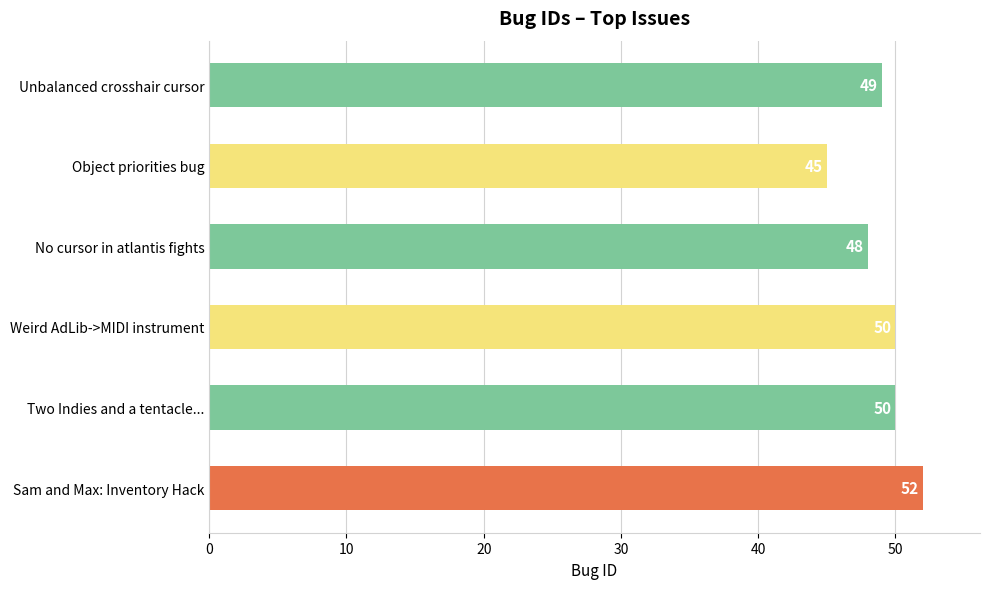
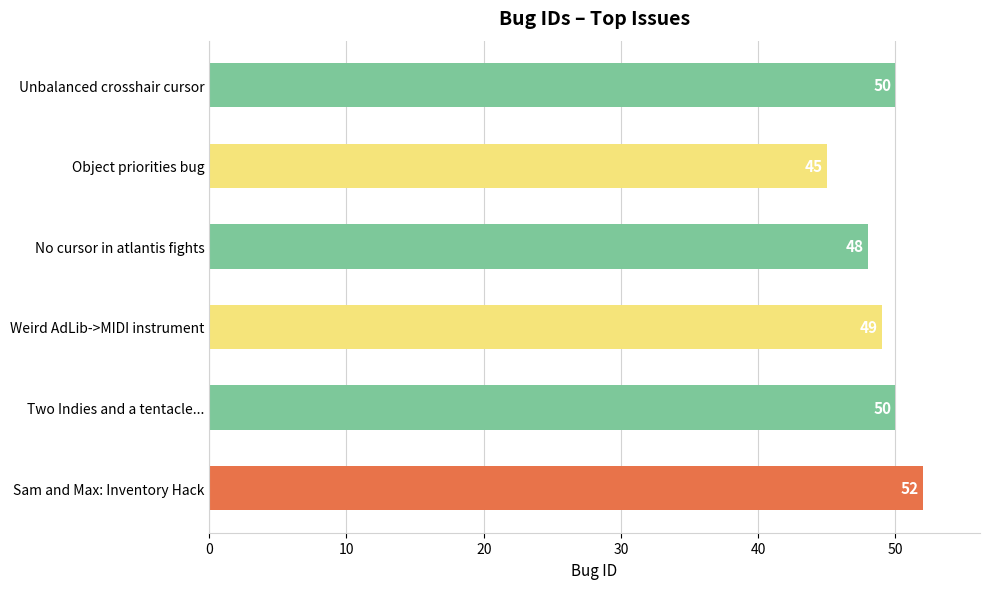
  {
-   "Unbalanced crosshair cursor": 49,
+   "Unbalanced crosshair cursor": 50,
    "Object priorities bug": 45,
    "No cursor in atlantis fights": 48,
-   "Weird AdLib->MIDI instrument": 50,
+   "Weird AdLib->MIDI instrument": 49,
    "Two Indies and a tentacle...": 50,
    "Sam and Max: Inventory Hack": 52
  }
